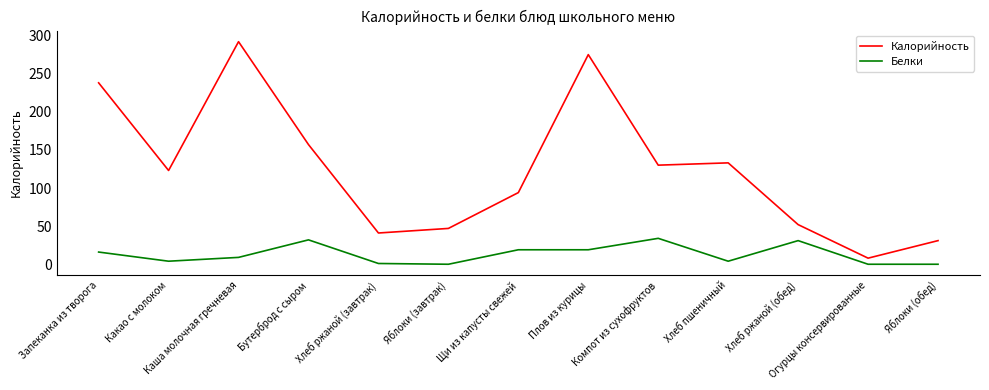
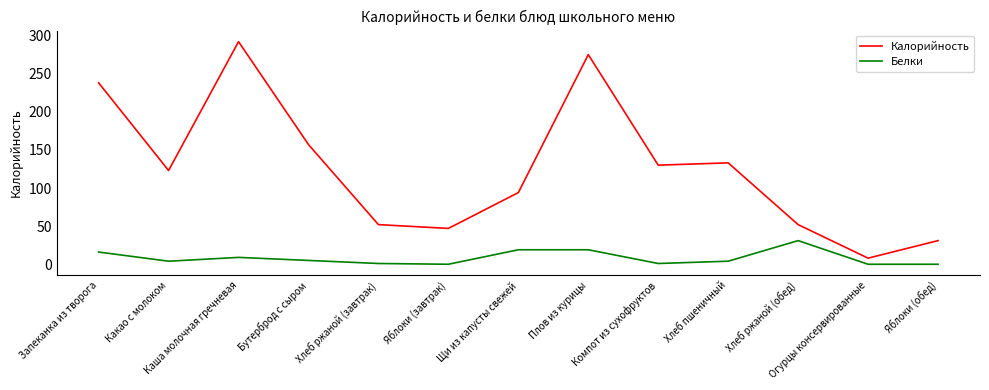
  {
    "Калорийность": {
      "Запеканка из творога": 240,
      "Какао с молоком": 120,
      "Каша молочная гречневая": 290,
      "Бутерброд с сыром": 160,
-     "Хлеб ржаной (завтрак)": 40,
+     "Хлеб ржаной (завтрак)": 50,
      "Яблоки (завтрак)": 50,
      "Щи из капусты свежей": 90,
      "Плов из курицы": 280,
      "Компот из сухофруктов": 130,
      "Хлеб пшеничный": 130,
      "Хлеб ржаной (обед)": 50,
      "Огурцы консервированные": 10,
      "Яблоки (обед)": 30
    },
    "Белки": {
      "Запеканка из творога": 20,
      "Какао с молоком": 0,
      "Каша молочная гречневая": 10,
-     "Бутерброд с сыром": 30,
+     "Бутерброд с сыром": 10,
      "Хлеб ржаной (завтрак)": 0,
      "Яблоки (завтрак)": 0,
      "Щи из капусты свежей": 20,
      "Плов из курицы": 20,
-     "Компот из сухофруктов": 30,
+     "Компот из сухофруктов": 0,
      "Хлеб пшеничный": 0,
      "Хлеб ржаной (обед)": 30,
      "Огурцы консервированные": 0,
      "Яблоки (обед)": 0
    }
  }
